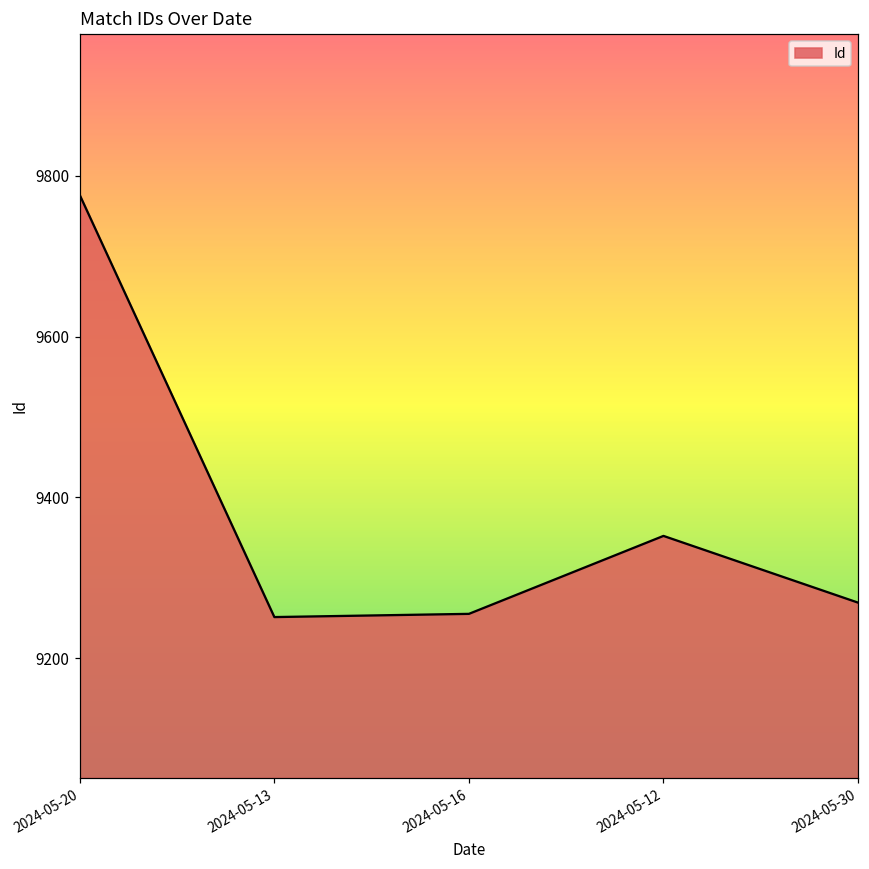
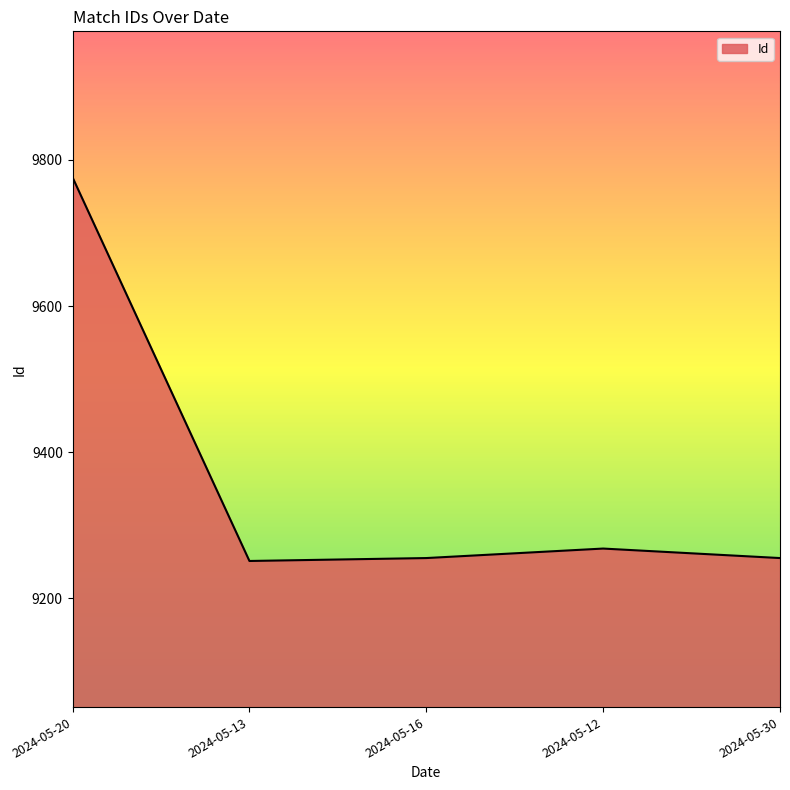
  {
    "2024-05-20": 9780,
    "2024-05-13": 9250,
    "2024-05-16": 9260,
-   "2024-05-12": 9350,
-   "2024-05-30": 9270
+   "2024-05-12": 9270,
+   "2024-05-30": 9260
  }
